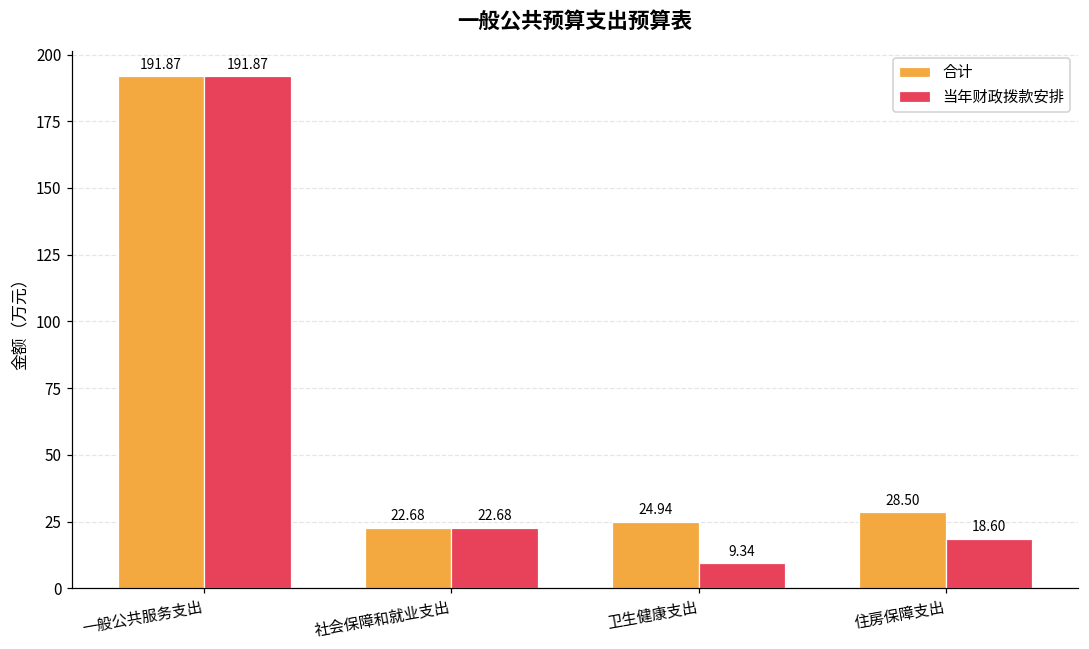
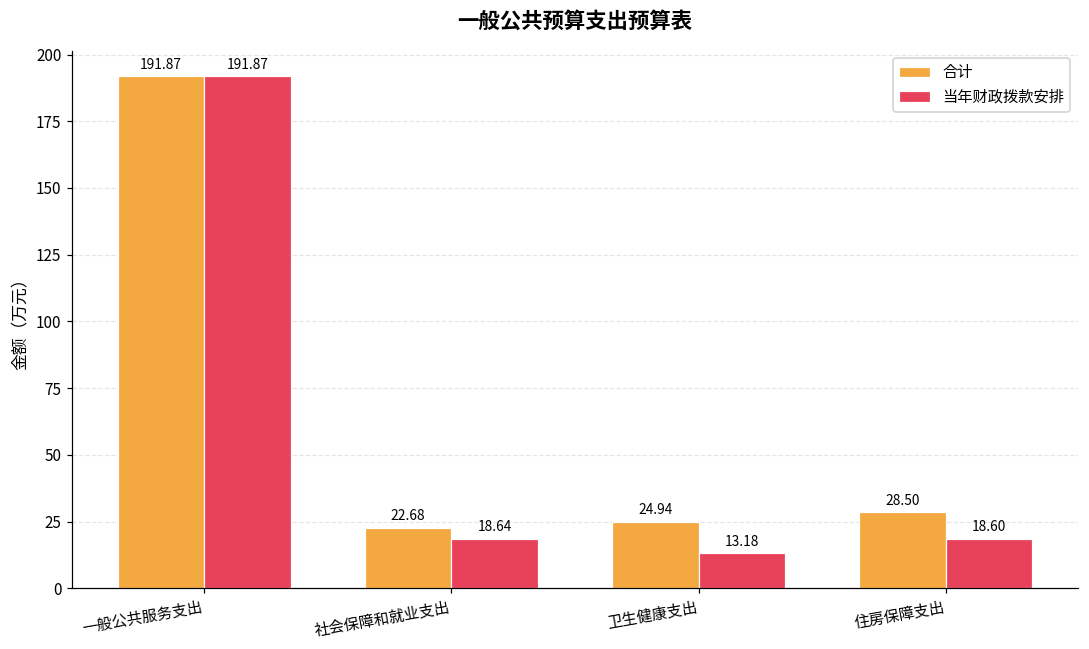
  {
    "合计": {
      "一般公共服务支出": 191.87,
      "社会保障和就业支出": 22.68,
      "卫生健康支出": 24.94,
      "住房保障支出": 28.50
    },
    "当年财政拨款安排": {
      "一般公共服务支出": 191.87,
-     "社会保障和就业支出": 22.68,
-     "卫生健康支出": 9.34,
+     "社会保障和就业支出": 18.64,
+     "卫生健康支出": 13.18,
      "住房保障支出": 18.60
    }
  }
